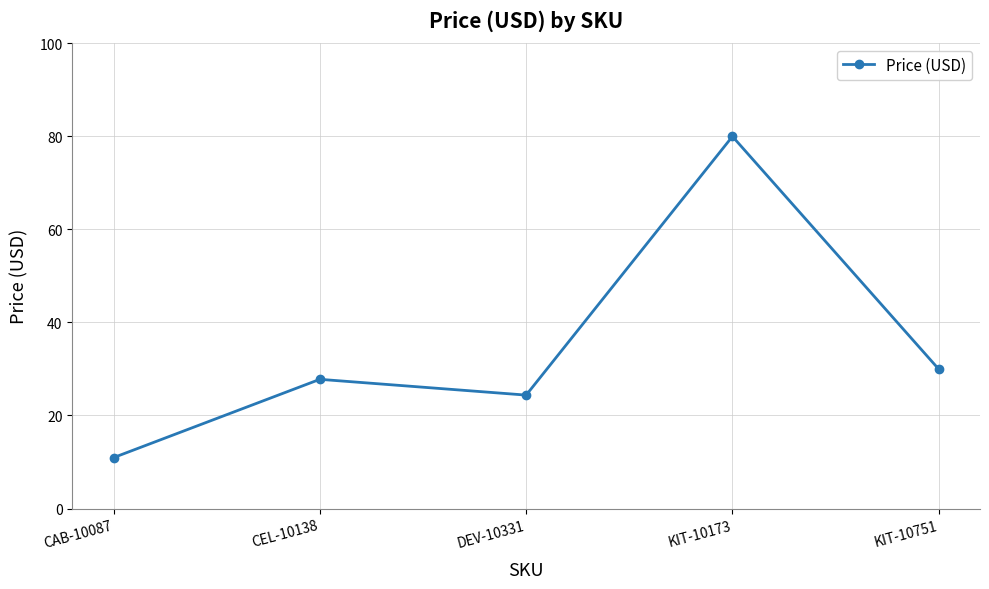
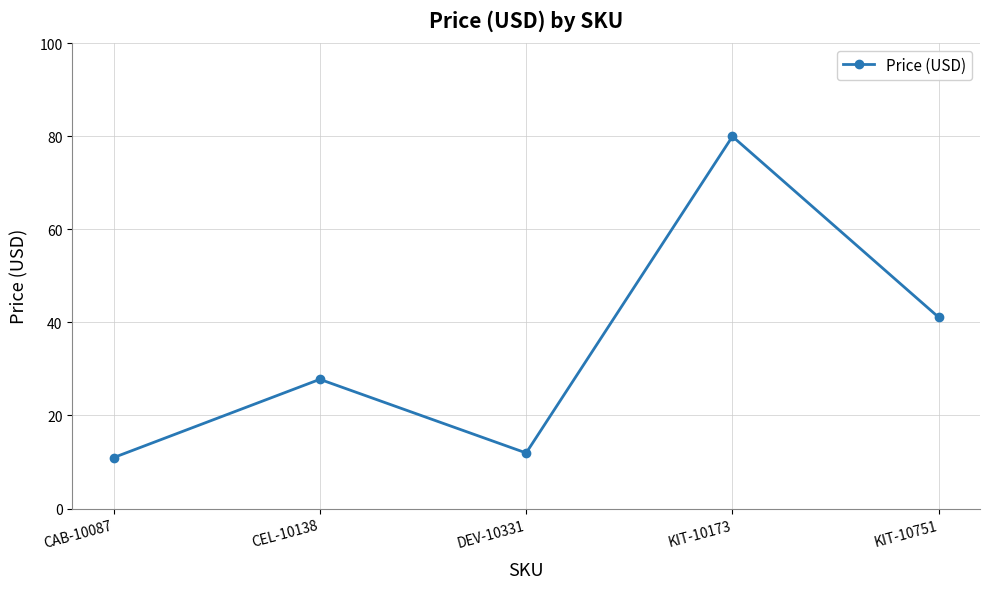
  {
    "CAB-10087": 11,
    "CEL-10138": 28,
-   "DEV-10331": 24,
+   "DEV-10331": 12,
    "KIT-10173": 80,
-   "KIT-10751": 30
+   "KIT-10751": 41
  }
